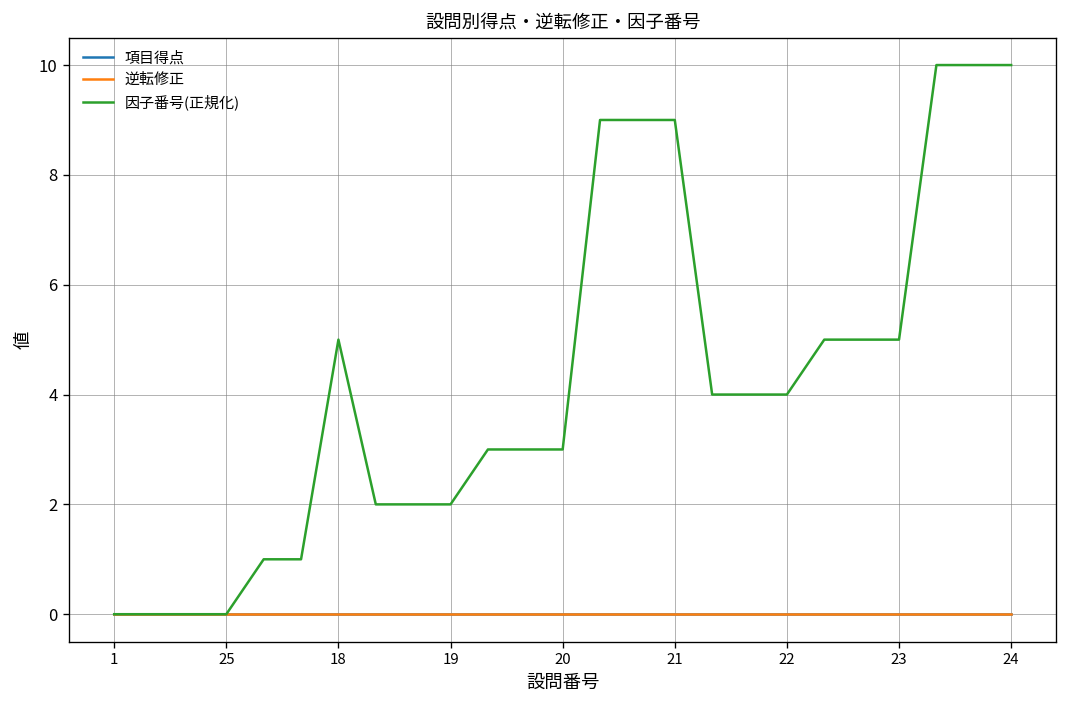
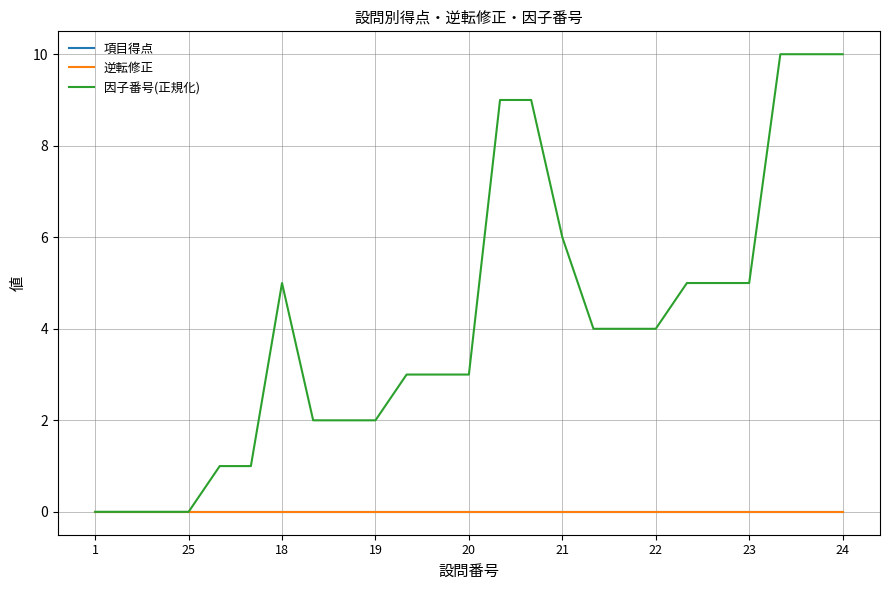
  {
    "逆転修正": {
      "18": 0.0,
      "21": 0.0,
      "24": 0.0
    },
    "因子番号(正規化)": {
      "18": 5.0,
-     "21": 9.0,
+     "21": 6.0,
      "24": 10.0
    }
  }
